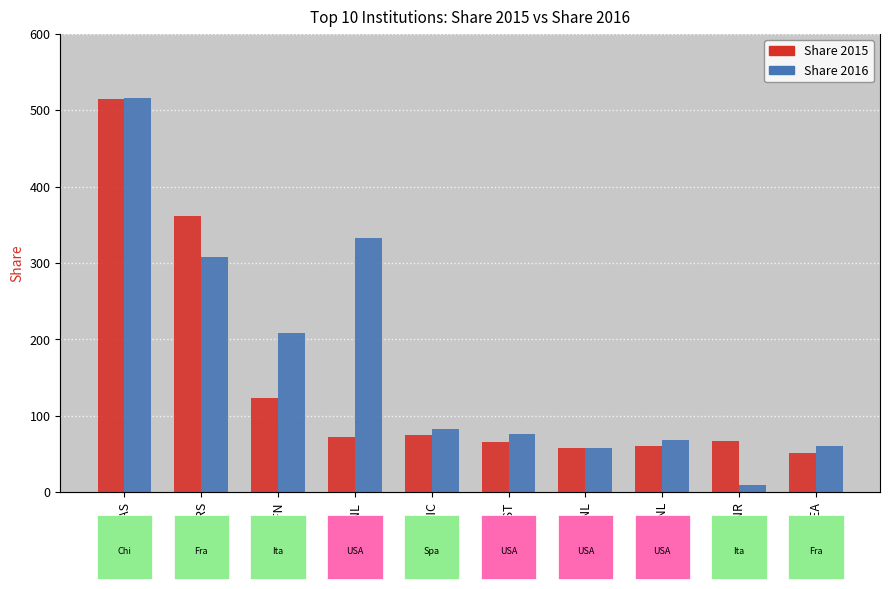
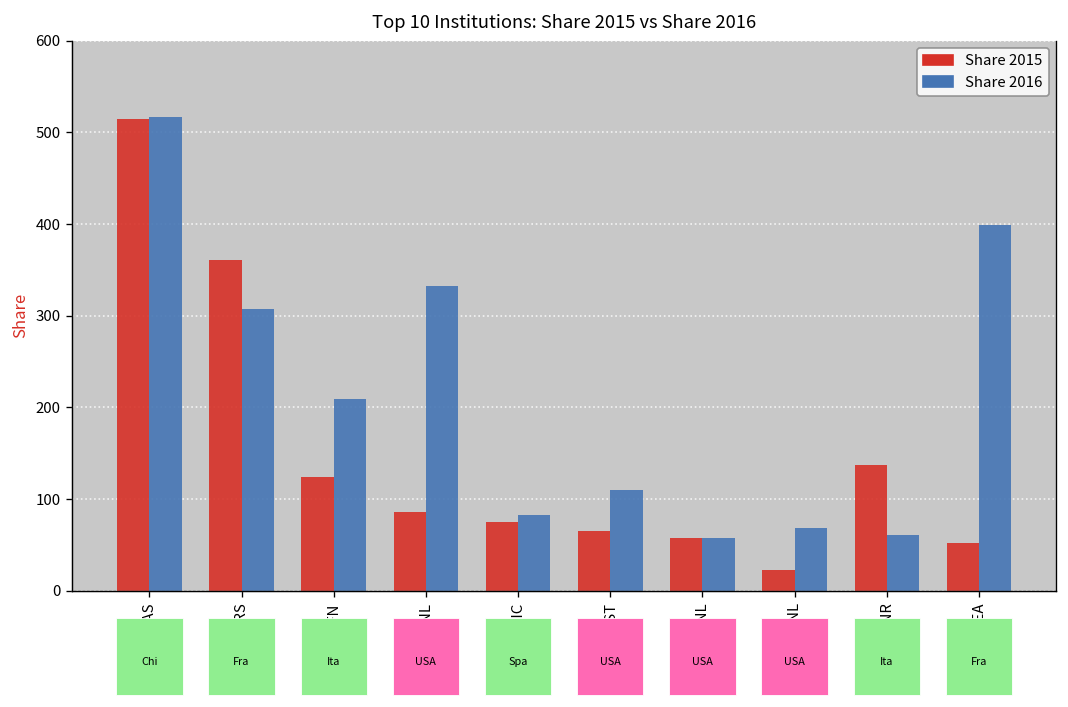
  {
    "Share 2015": {
      "CAS": 510,
      "CNRS": 360,
      "INFN": 120,
-     "LBNL": 70,
+     "LBNL": 90,
      "CSIC": 70,
      "NIST": 70,
      "ORNL": 60,
-     "ANL": 60,
-     "CNR": 70,
+     "ANL": 20,
+     "CNR": 140,
      "CEA": 50
    },
    "Share 2016": {
      "CAS": 520,
      "CNRS": 310,
      "INFN": 210,
      "LBNL": 330,
      "CSIC": 80,
-     "NIST": 80,
+     "NIST": 110,
      "ORNL": 60,
      "ANL": 70,
-     "CNR": 10,
-     "CEA": 60
+     "CNR": 60,
+     "CEA": 400
    }
  }
